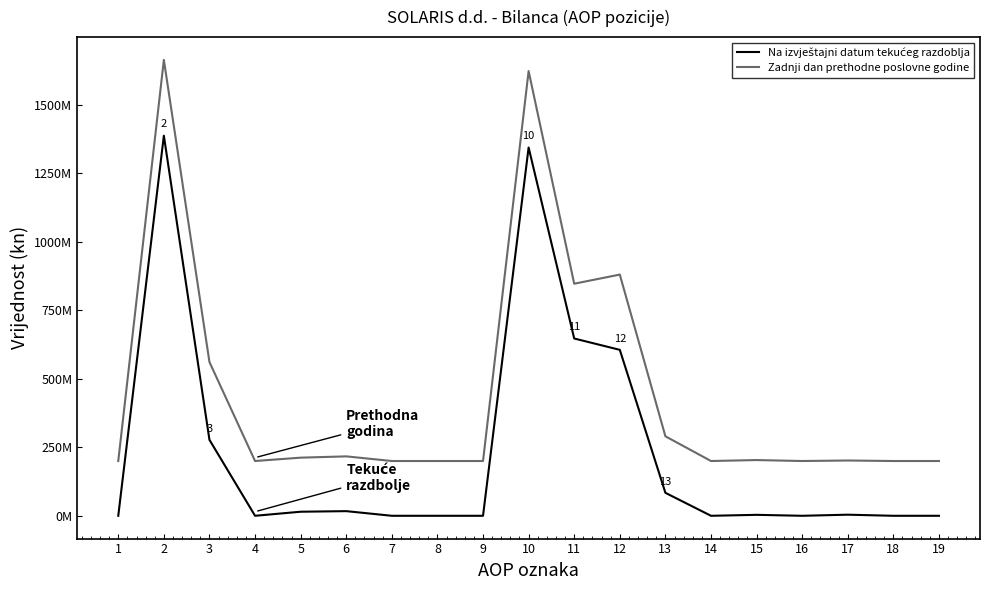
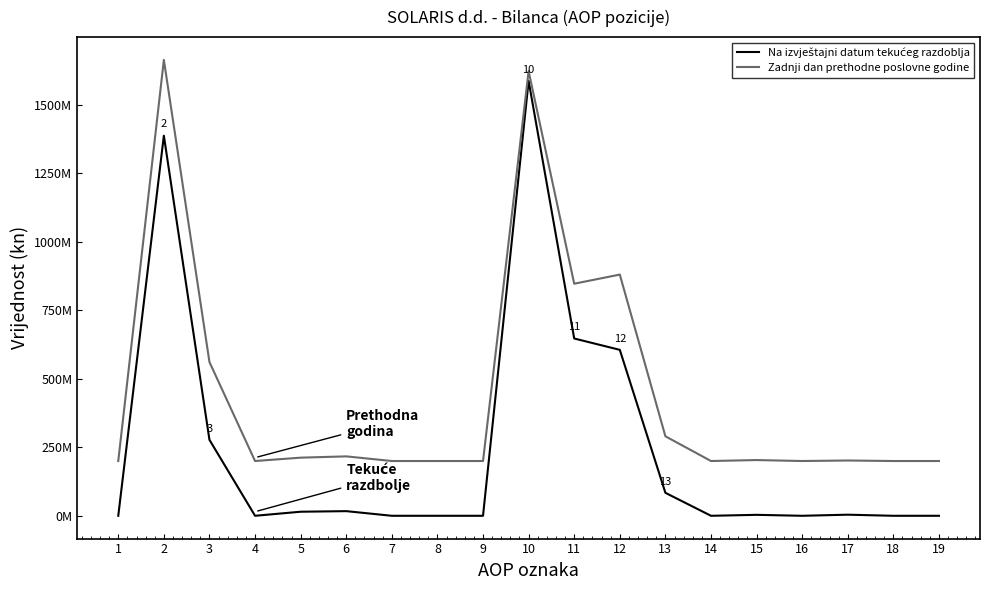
  {
    "Na izvještajni datum tekućeg razdoblja": {
      "1": 0,
      "4": 0,
      "5": 10000000,
      "6": 20000000,
      "7": 0,
      "8": 0,
      "9": 0,
-     "10": 1340000000,
+     "10": 1590000000,
      "14": 0,
      "15": 0,
      "16": 0,
      "17": 0,
      "18": 0,
      "19": 0
    },
    "Zadnji dan prethodne poslovne godine": {
      "1": 200000000,
      "2": 1660000000,
      "3": 560000000,
      "4": 200000000,
      "5": 210000000,
      "6": 220000000,
      "7": 200000000,
      "8": 200000000,
      "9": 200000000,
      "10": 1620000000,
      "11": 850000000,
      "12": 880000000,
      "13": 290000000,
      "14": 200000000,
      "15": 200000000,
      "16": 200000000,
      "17": 200000000,
      "18": 200000000,
      "19": 200000000
    }
  }
